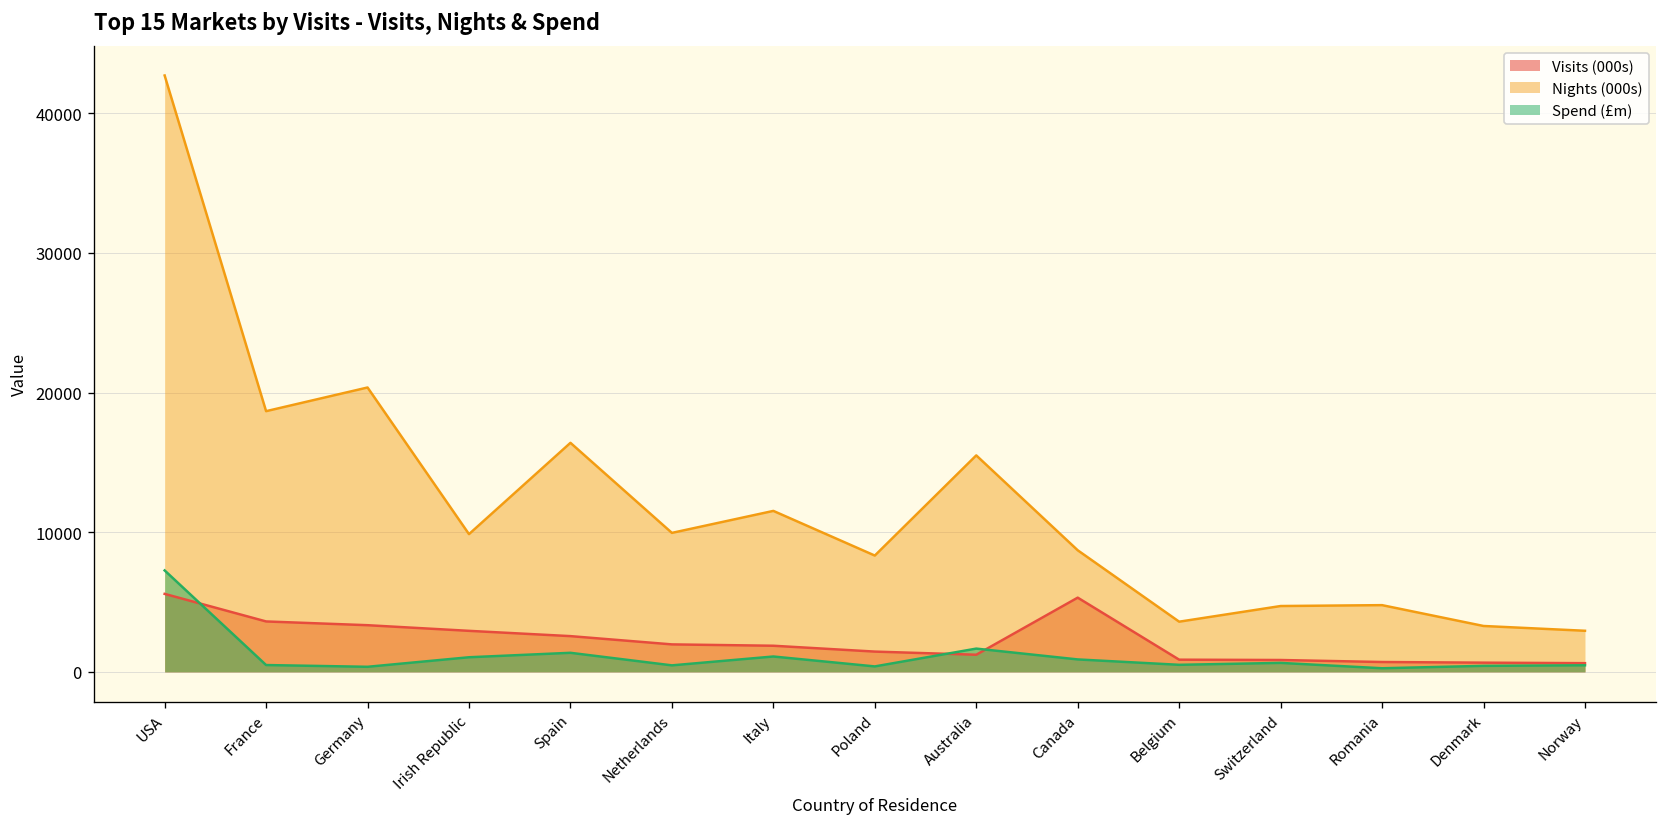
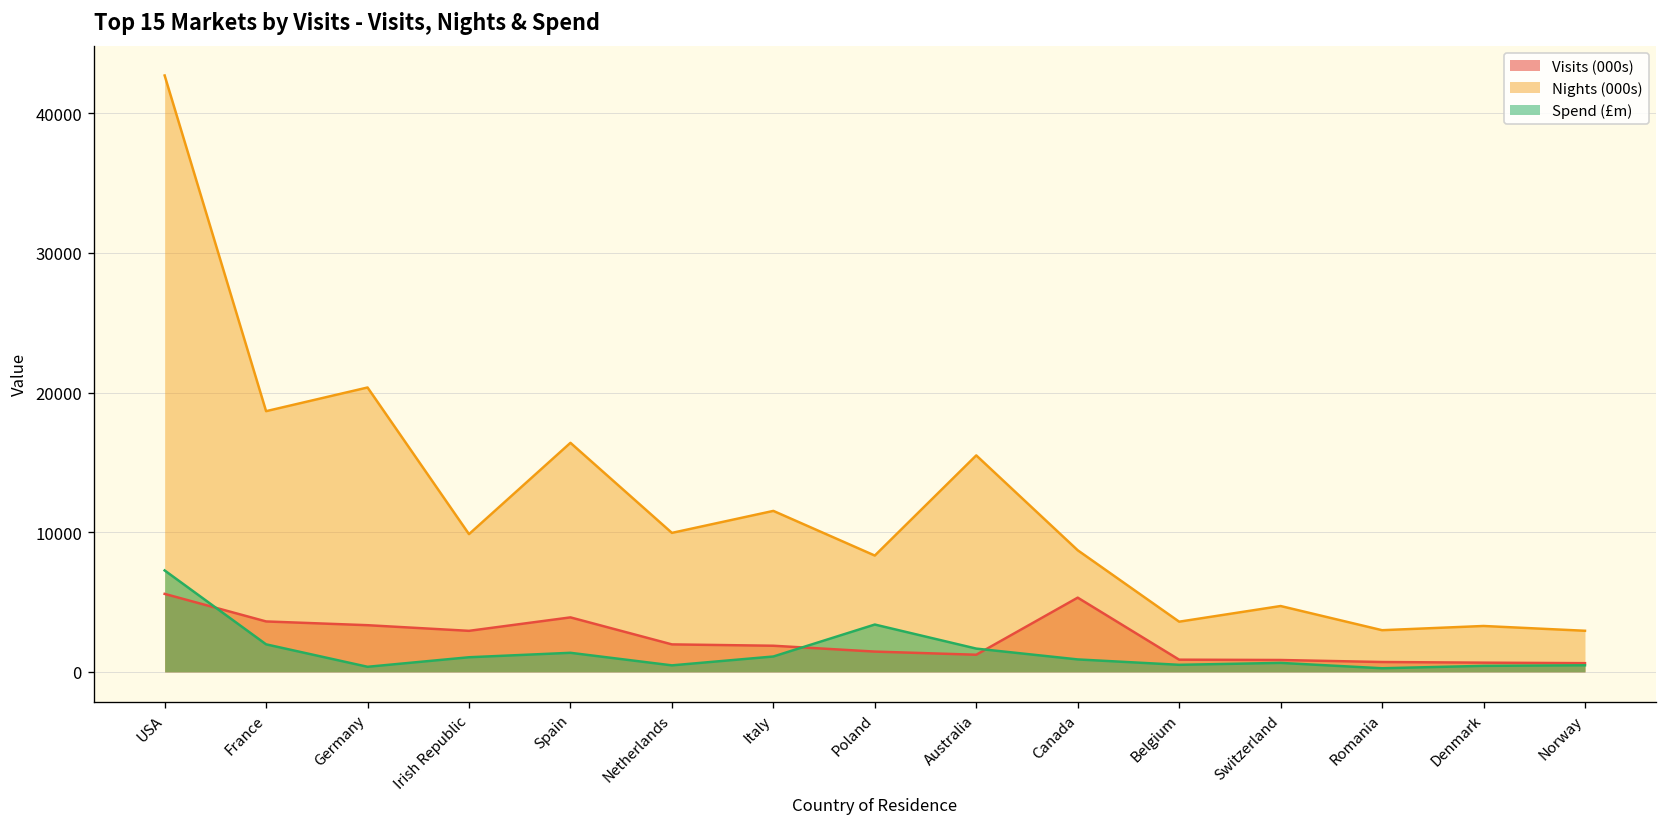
  {
    "Visits (000s)": {
      "USA": 5600,
      "France": 3600,
      "Germany": 3300,
      "Irish Republic": 2900,
-     "Spain": 2600,
+     "Spain": 3900,
      "Netherlands": 2000,
      "Italy": 1900,
      "Poland": 1500,
      "Australia": 1200,
      "Canada": 5300,
      "Belgium": 900,
      "Romania": 700,
      "Denmark": 700
    },
    "Nights (000s)": {
      "USA": 42700,
      "France": 18700,
      "Germany": 20400,
      "Irish Republic": 9900,
      "Spain": 16400,
      "Netherlands": 10000,
      "Italy": 11500,
      "Poland": 8300,
      "Australia": 15500,
      "Canada": 8700,
      "Belgium": 3600,
      "Switzerland": 4700,
-     "Romania": 4800,
+     "Romania": 3000,
      "Denmark": 3300,
      "Norway": 2900
    },
    "Spend (£m)": {
      "USA": 7300,
-     "France": 500,
+     "France": 2000,
      "Germany": 400,
      "Irish Republic": 1000,
      "Spain": 1400,
      "Netherlands": 500,
      "Italy": 1100,
-     "Poland": 400,
+     "Poland": 3400,
      "Australia": 1700,
      "Canada": 900,
      "Belgium": 500,
      "Romania": 300,
      "Denmark": 400
    }
  }
